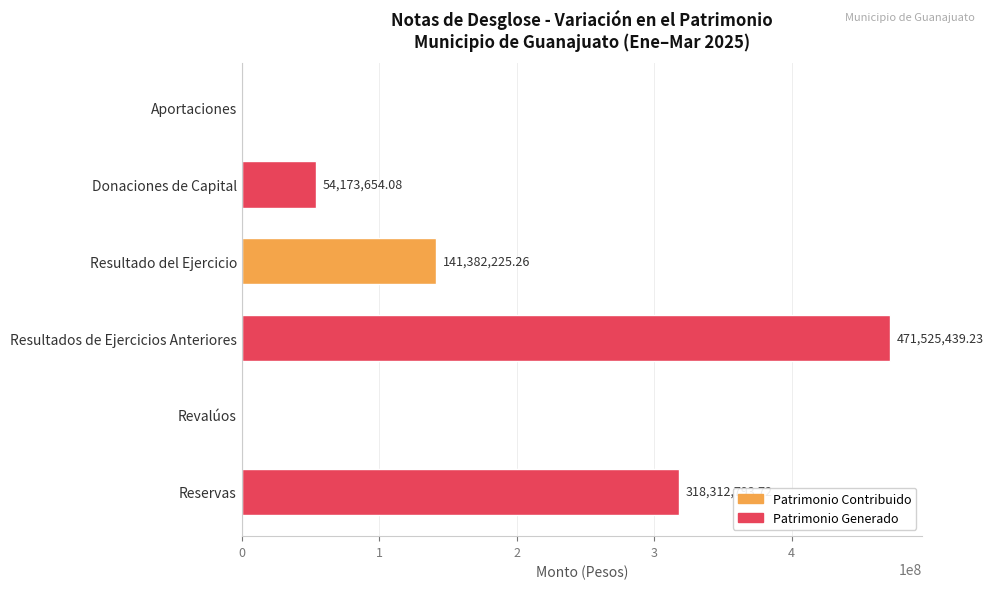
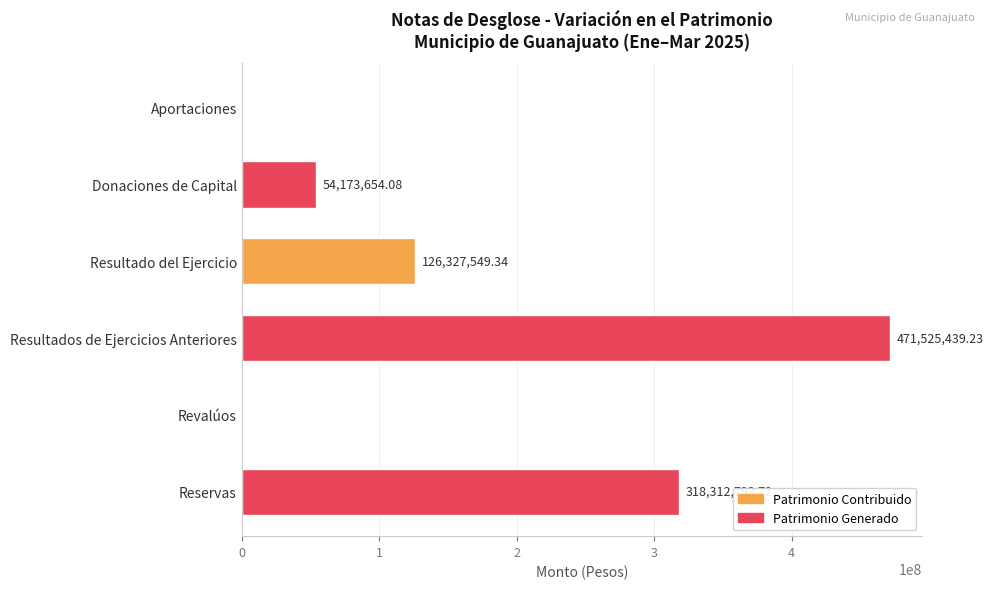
  {
    "Donaciones de Capital": "54,173,654.08",
-   "Resultado del Ejercicio": "141,382,225.26",
+   "Resultado del Ejercicio": "126,327,549.34",
    "Resultados de Ejercicios Anteriores": "471,525,439.23"
  }
